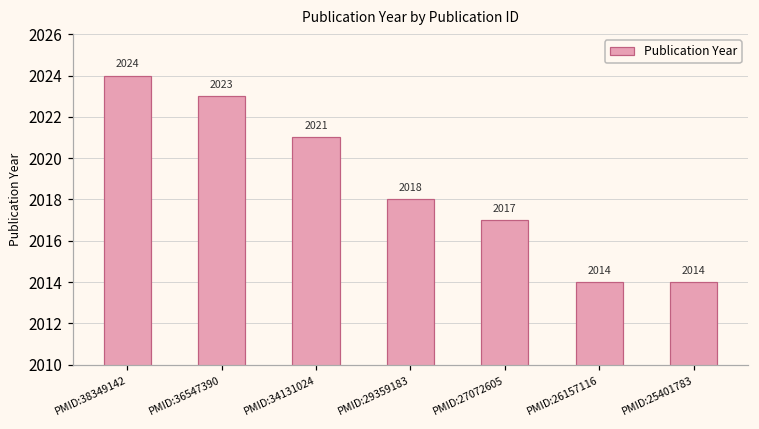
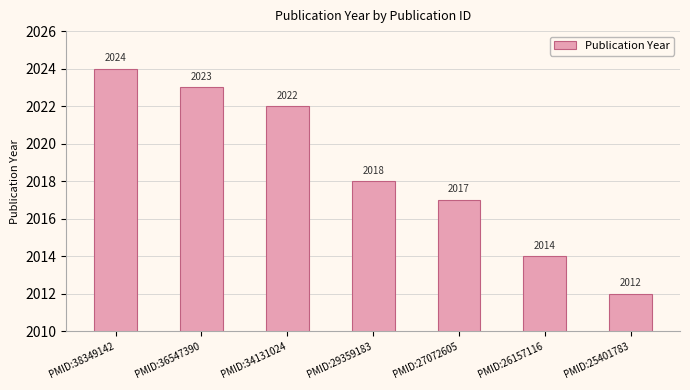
  {
    "PMID:38349142": 2024,
    "PMID:36547390": 2023,
-   "PMID:34131024": 2021,
+   "PMID:34131024": 2022,
    "PMID:29359183": 2018,
    "PMID:27072605": 2017,
    "PMID:26157116": 2014,
-   "PMID:25401783": 2014
+   "PMID:25401783": 2012
  }
